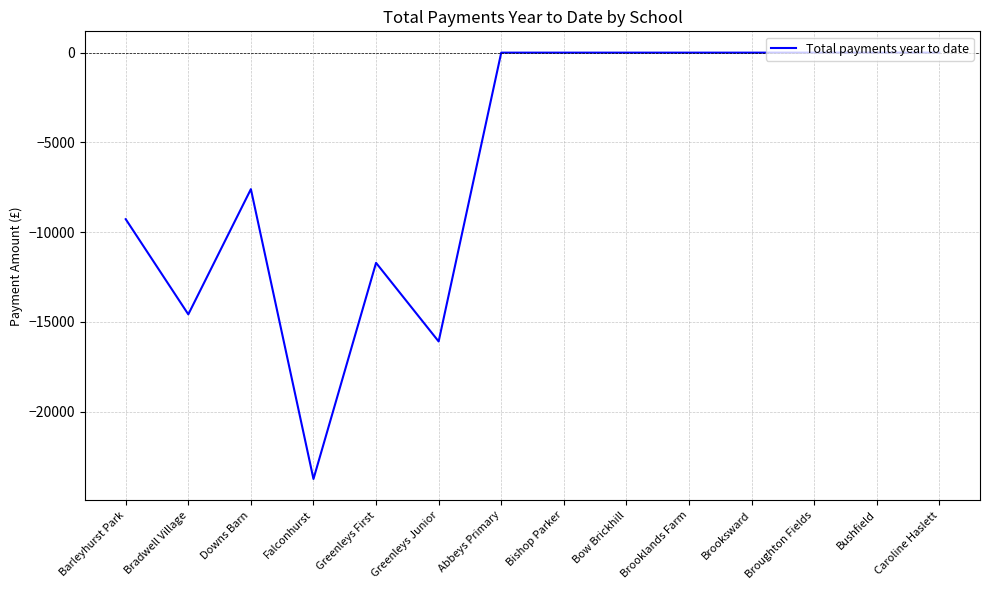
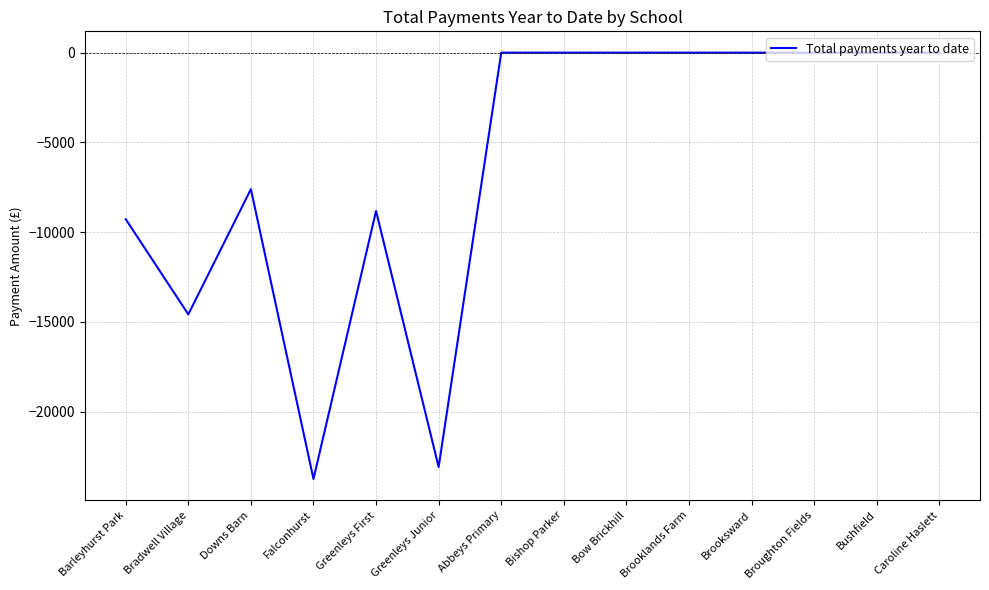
  {
    "Barleyhurst Park": -9300,
    "Bradwell Village": -14600,
    "Downs Barn": -7600,
    "Falconhurst": -23800,
-   "Greenleys First": -11700,
-   "Greenleys Junior": -16100,
+   "Greenleys First": -8800,
+   "Greenleys Junior": -23100,
    "Abbeys Primary": 0,
    "Bishop Parker": 0,
    "Bow Brickhill": 0,
    "Brooklands Farm": 0,
    "Brooksward": 0
  }
